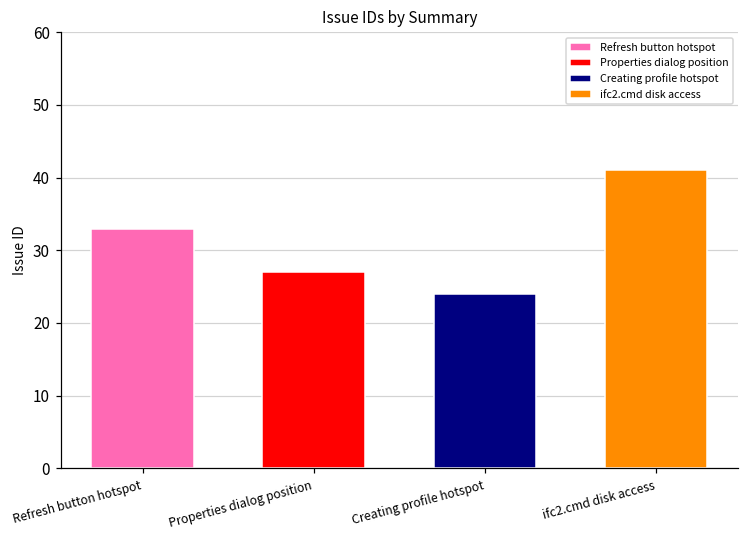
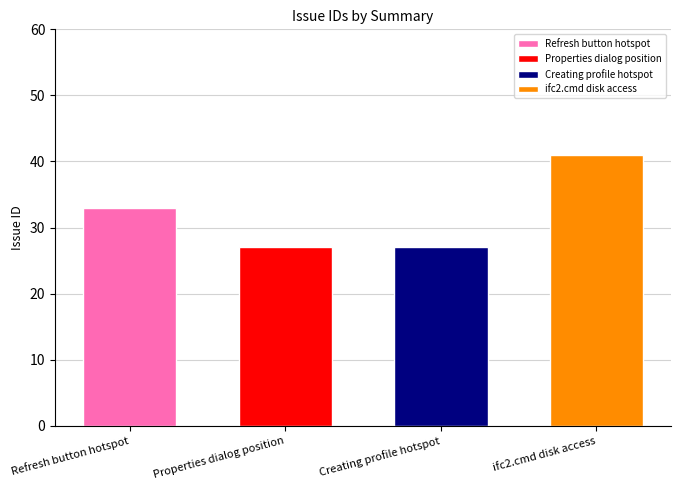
  {
    "Refresh button hotspot": 33,
    "Properties dialog position": 27,
-   "Creating profile hotspot": 24,
+   "Creating profile hotspot": 27,
    "ifc2.cmd disk access": 41
  }
